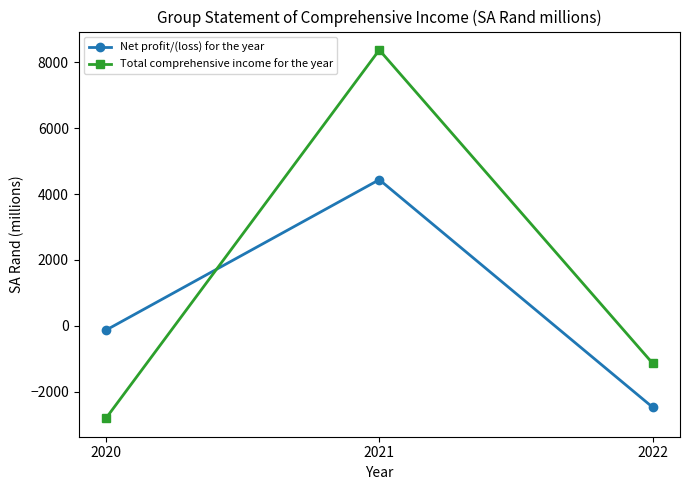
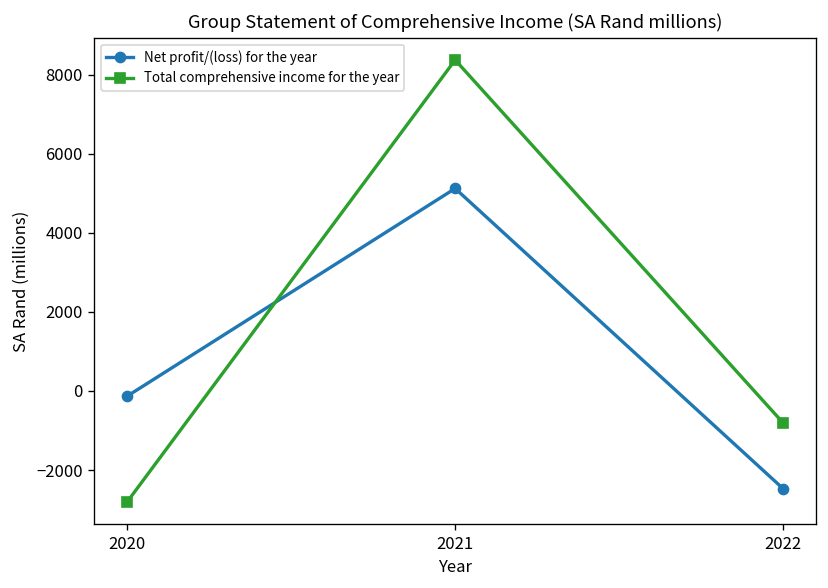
  {
    "Net profit/(loss) for the year": {
      "2020": -100,
-     "2021": 4400,
+     "2021": 5100,
      "2022": -2500
    },
    "Total comprehensive income for the year": {
      "2020": -2800,
      "2021": 8400,
-     "2022": -1100
+     "2022": -800
    }
  }
